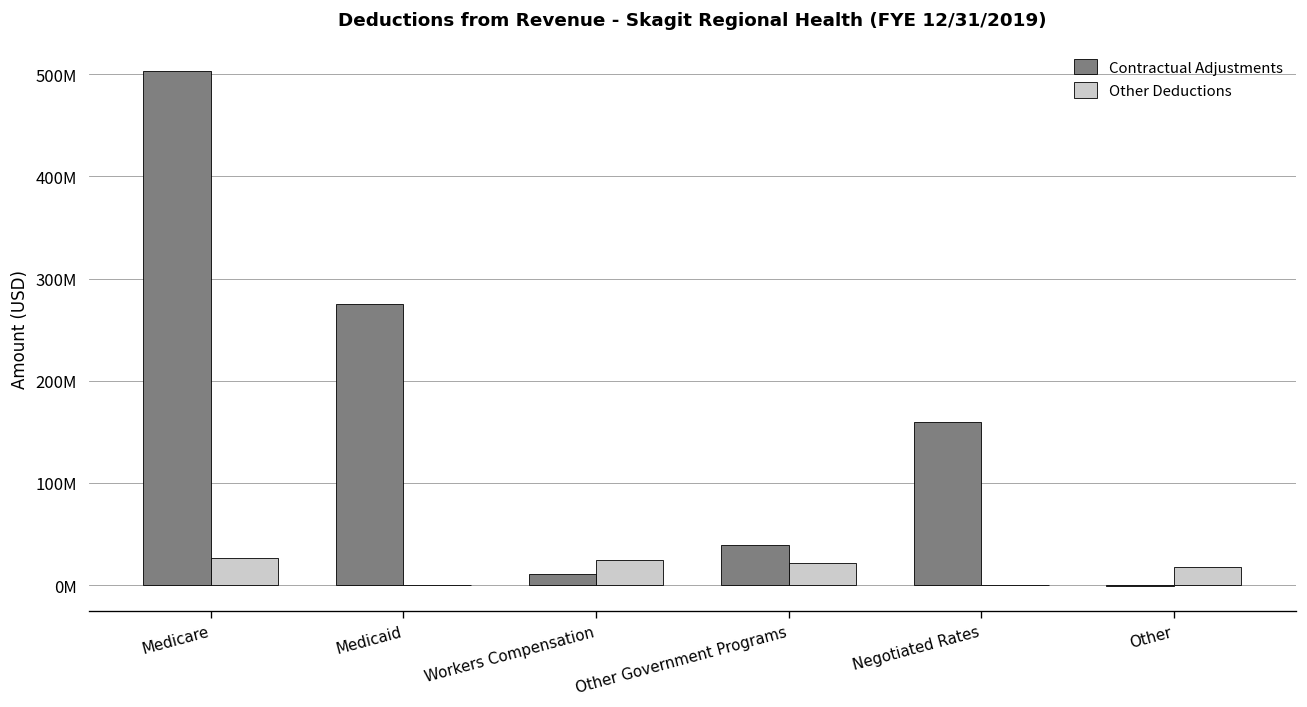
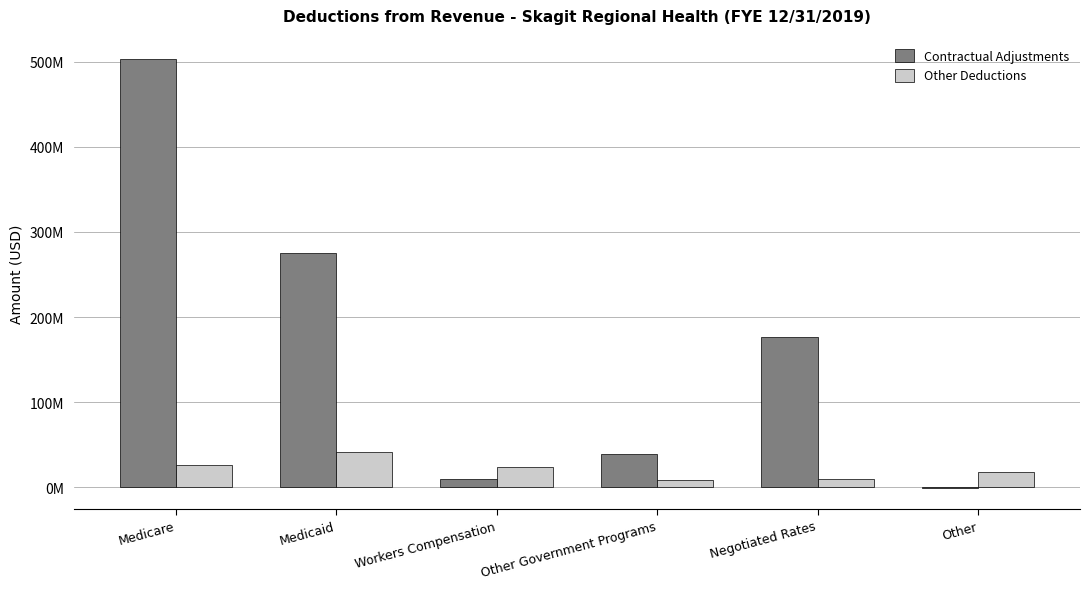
  {
    "Contractual Adjustments": {
      "Medicare": 500000000,
      "Medicaid": 280000000,
      "Workers Compensation": 10000000,
      "Other Government Programs": 40000000,
-     "Negotiated Rates": 160000000
+     "Negotiated Rates": 180000000
    },
    "Other Deductions": {
      "Medicare": 30000000,
-     "Medicaid": 0,
+     "Medicaid": 40000000,
      "Workers Compensation": 20000000,
-     "Other Government Programs": 20000000,
-     "Negotiated Rates": 0,
+     "Other Government Programs": 10000000,
+     "Negotiated Rates": 10000000,
      "Other": 20000000
    }
  }
